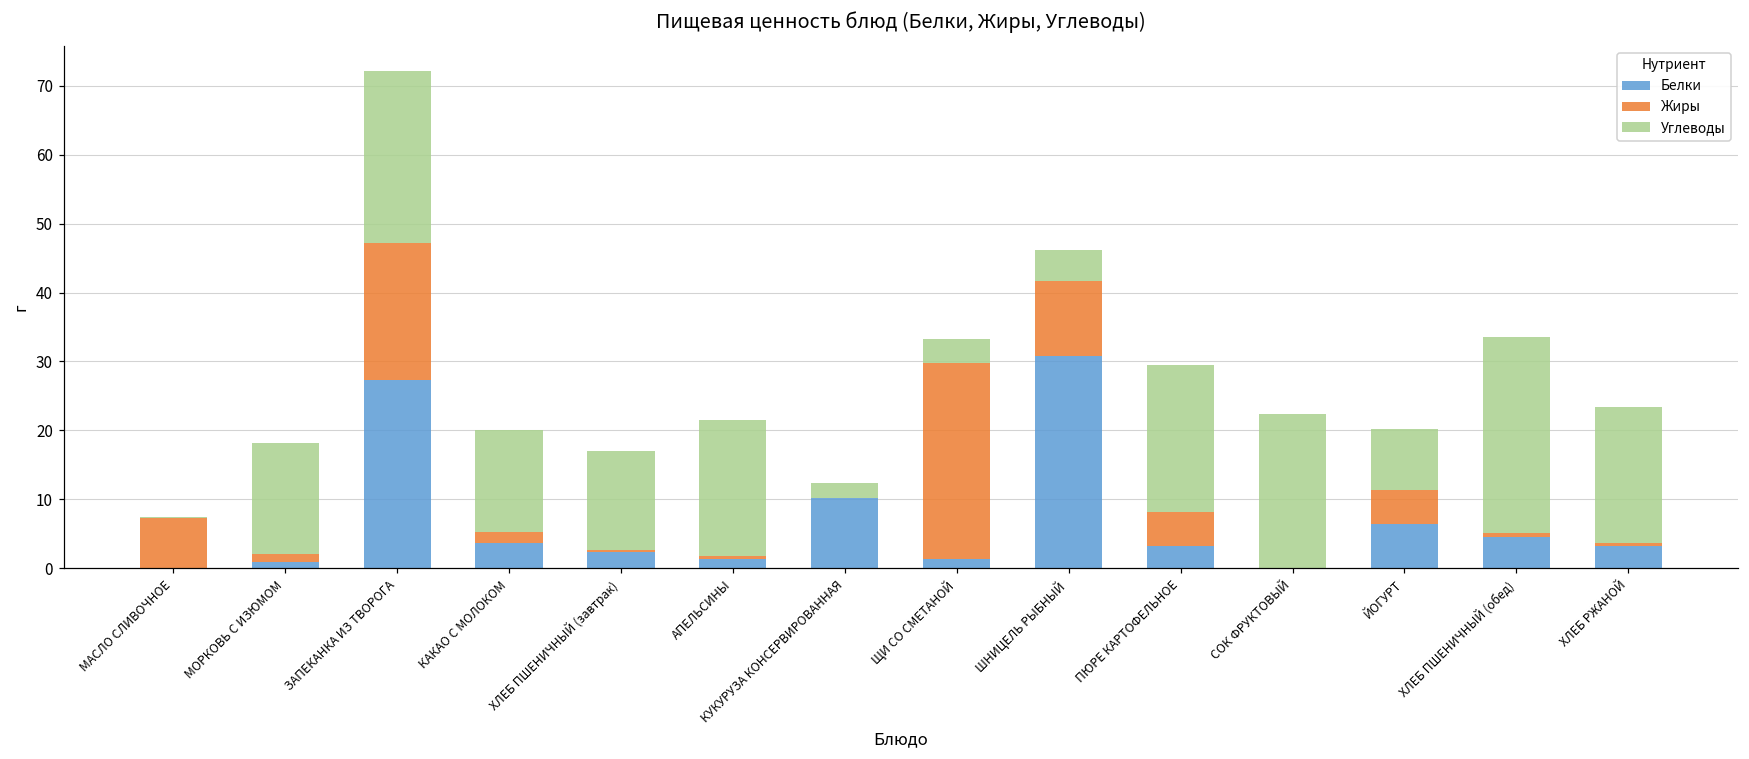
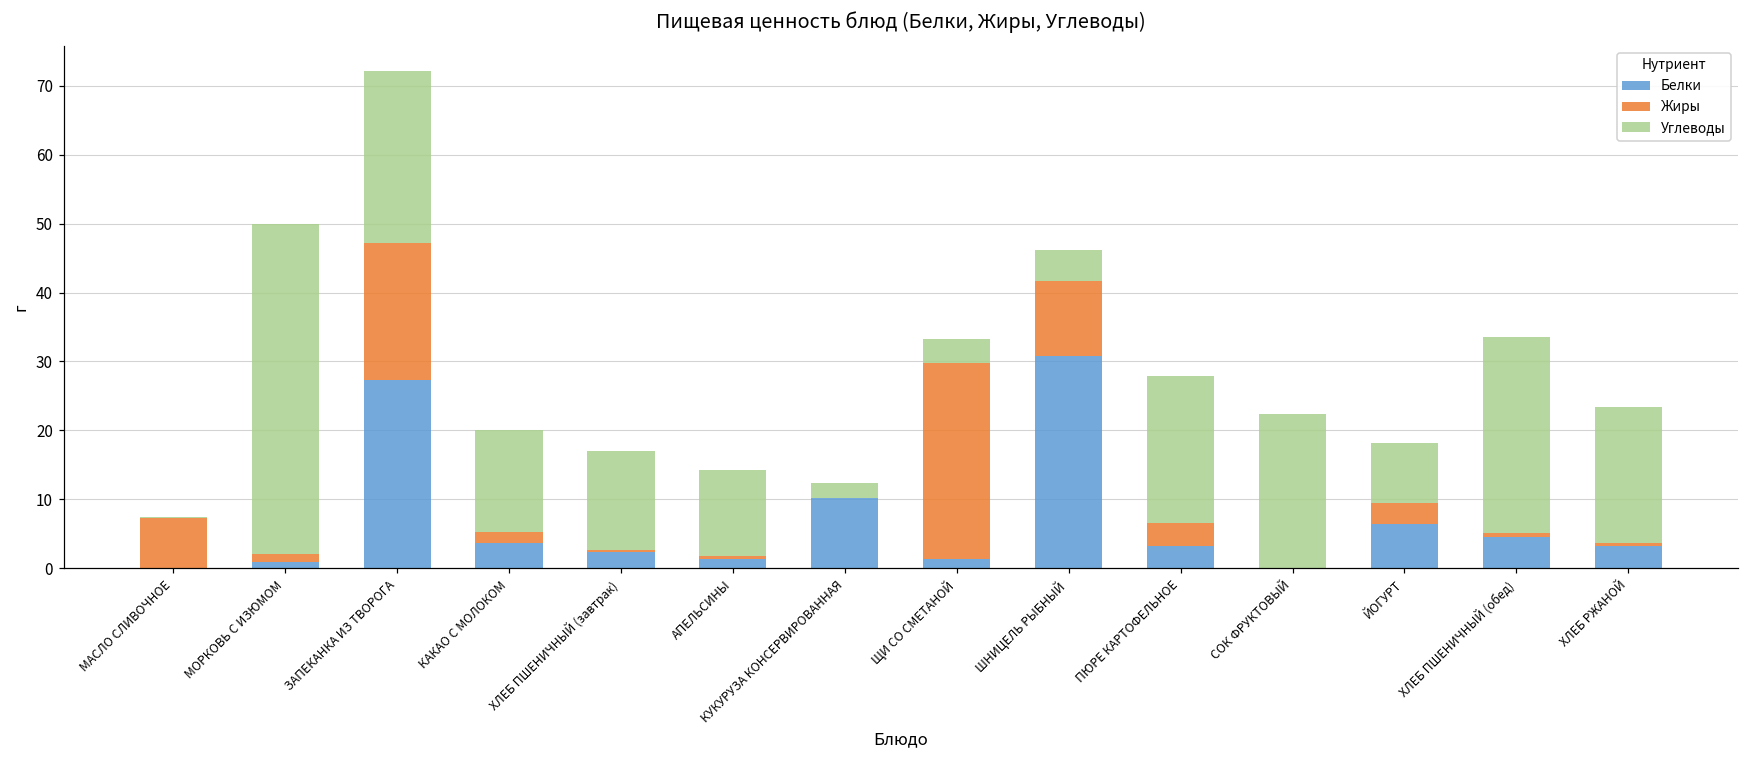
  {
    "Белки": {
      "МОРКОВЬ С ИЗЮМОМ": 1,
      "ЗАПЕКАНКА ИЗ ТВОРОГА": 27,
      "КАКАО С МОЛОКОМ": 4,
      "ХЛЕБ ПШЕНИЧНЫЙ (завтрак)": 2,
      "АПЕЛЬСИНЫ": 1,
      "КУКУРУЗА КОНСЕРВИРОВАННАЯ": 10,
      "ЩИ СО СМЕТАНОЙ": 1,
      "ШНИЦЕЛЬ РЫБНЫЙ": 31,
      "ПЮРЕ КАРТОФЕЛЬНОЕ": 3,
      "СОК ФРУКТОВЫЙ": 0,
      "ЙОГУРТ": 6,
      "ХЛЕБ ПШЕНИЧНЫЙ (обед)": 5,
      "ХЛЕБ РЖАНОЙ": 3
    },
    "Жиры": {
      "МАСЛО СЛИВОЧНОЕ": 7,
      "МОРКОВЬ С ИЗЮМОМ": 1,
      "ЗАПЕКАНКА ИЗ ТВОРОГА": 20,
      "КАКАО С МОЛОКОМ": 2,
      "КУКУРУЗА КОНСЕРВИРОВАННАЯ": 0,
      "ЩИ СО СМЕТАНОЙ": 29,
      "ШНИЦЕЛЬ РЫБНЫЙ": 11,
-     "ПЮРЕ КАРТОФЕЛЬНОЕ": 5,
+     "ПЮРЕ КАРТОФЕЛЬНОЕ": 3,
      "СОК ФРУКТОВЫЙ": 0,
-     "ЙОГУРТ": 5,
+     "ЙОГУРТ": 3,
      "ХЛЕБ ПШЕНИЧНЫЙ (обед)": 1,
      "ХЛЕБ РЖАНОЙ": 1
    },
    "Углеводы": {
-     "МОРКОВЬ С ИЗЮМОМ": 16,
+     "МОРКОВЬ С ИЗЮМОМ": 48,
      "ЗАПЕКАНКА ИЗ ТВОРОГА": 25,
      "КАКАО С МОЛОКОМ": 15,
      "ХЛЕБ ПШЕНИЧНЫЙ (завтрак)": 14,
-     "АПЕЛЬСИНЫ": 20,
+     "АПЕЛЬСИНЫ": 12,
      "КУКУРУЗА КОНСЕРВИРОВАННАЯ": 2,
      "ЩИ СО СМЕТАНОЙ": 3,
      "ШНИЦЕЛЬ РЫБНЫЙ": 4,
      "ПЮРЕ КАРТОФЕЛЬНОЕ": 21,
      "СОК ФРУКТОВЫЙ": 22,
      "ЙОГУРТ": 9,
      "ХЛЕБ ПШЕНИЧНЫЙ (обед)": 28,
      "ХЛЕБ РЖАНОЙ": 20
    }
  }
